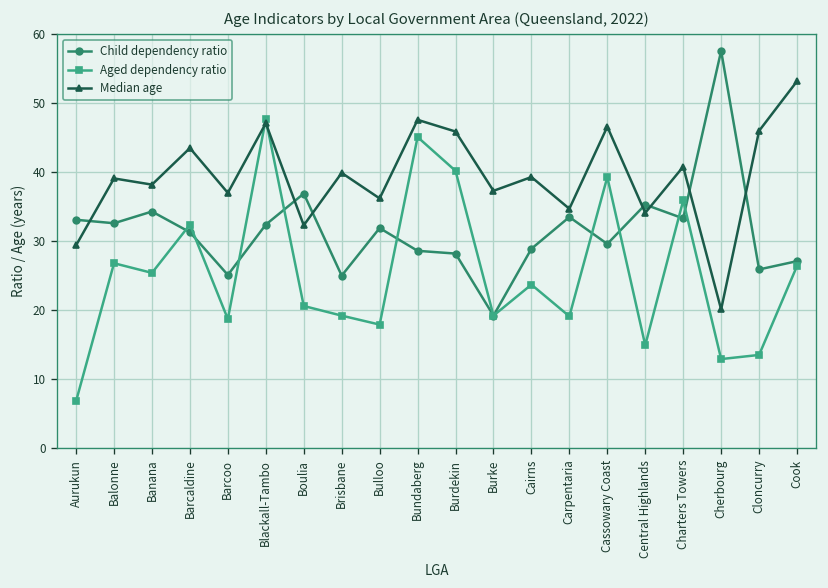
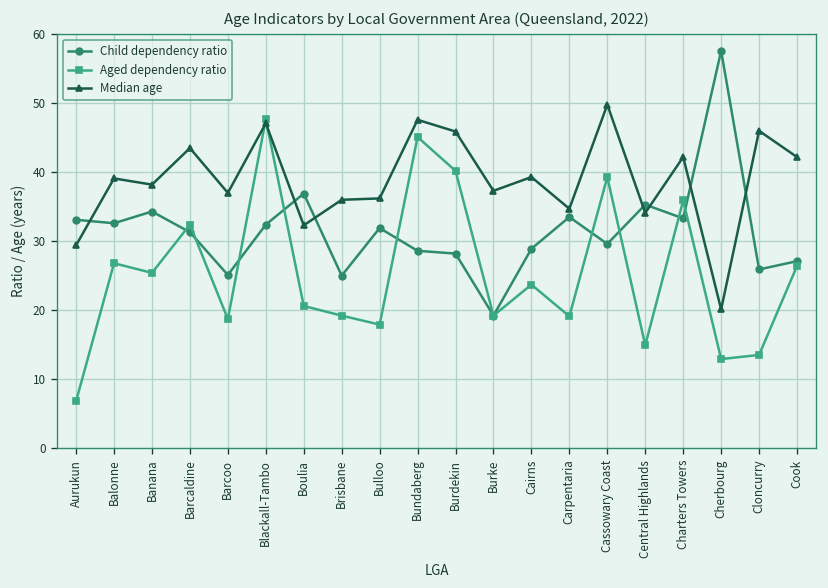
  {
    "Median age": {
      "Aurukun": 29,
      "Balonne": 39,
      "Banana": 38,
      "Barcaldine": 44,
      "Barcoo": 37,
      "Blackall-Tambo": 47,
      "Boulia": 32,
-     "Brisbane": 40,
+     "Brisbane": 36,
      "Bulloo": 36,
      "Bundaberg": 48,
      "Burdekin": 46,
      "Burke": 37,
      "Cairns": 39,
      "Carpentaria": 35,
-     "Cassowary Coast": 47,
+     "Cassowary Coast": 50,
      "Central Highlands": 34,
-     "Charters Towers": 41,
+     "Charters Towers": 42,
      "Cherbourg": 20,
      "Cloncurry": 46,
-     "Cook": 53
+     "Cook": 42
    }
  }
